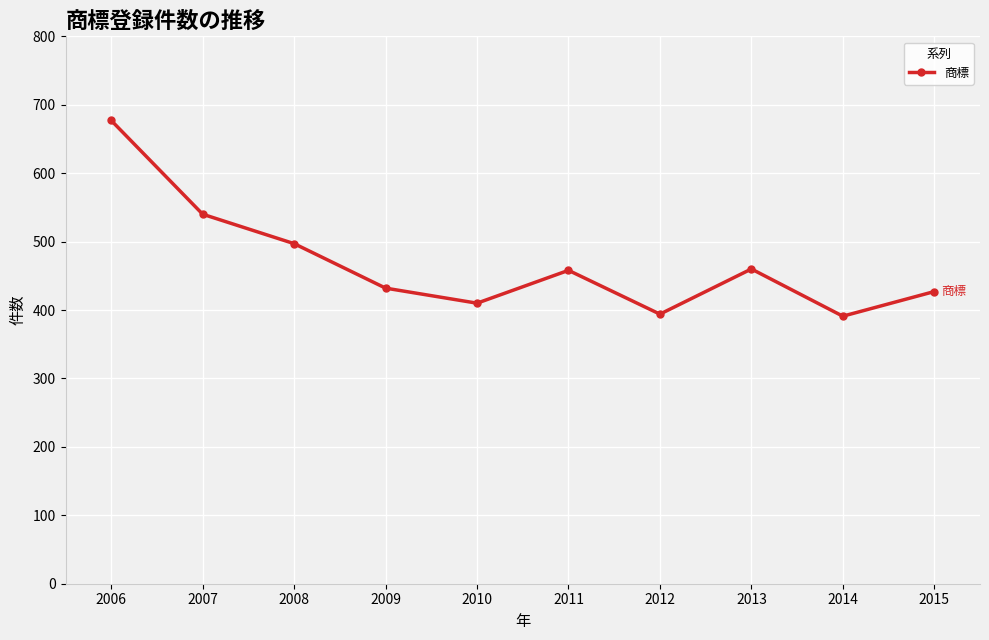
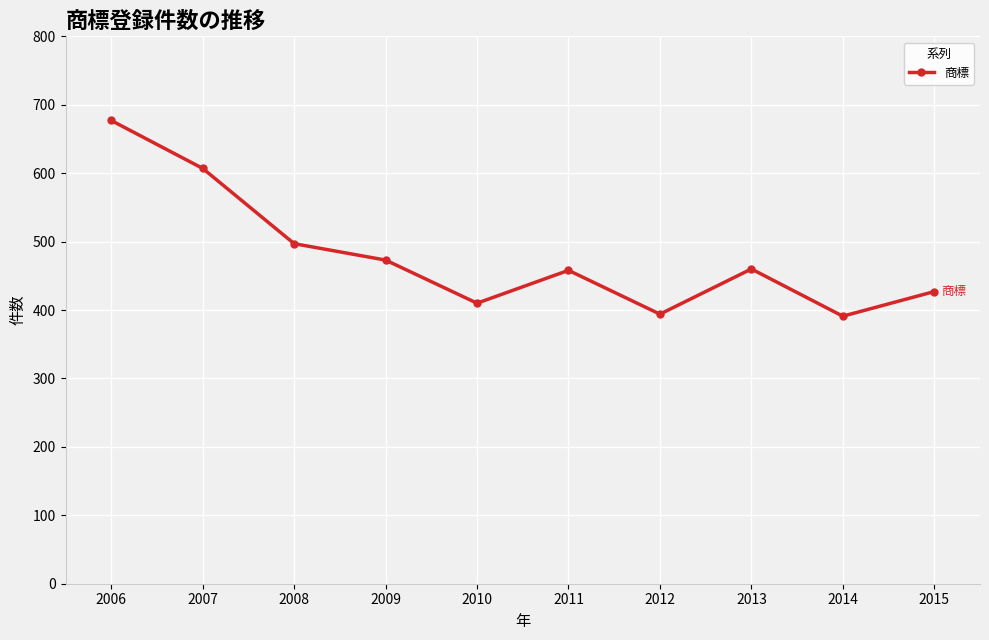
  {
    "2006": 680,
-   "2007": 540,
+   "2007": 610,
    "2008": 500,
-   "2009": 430,
+   "2009": 470,
    "2010": 410,
    "2011": 460,
    "2012": 390,
    "2013": 460,
    "2014": 390,
    "2015": 430
  }
